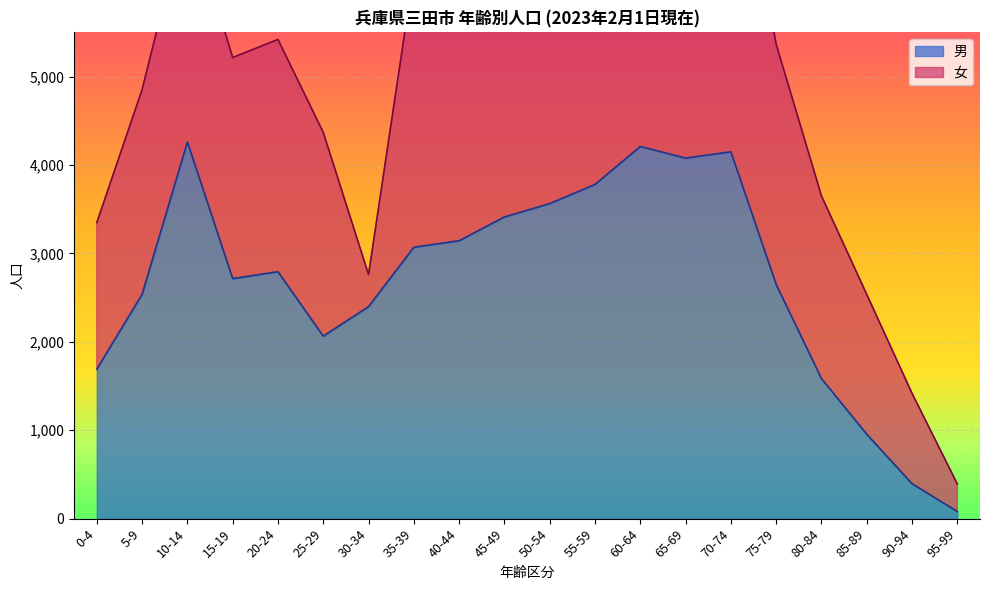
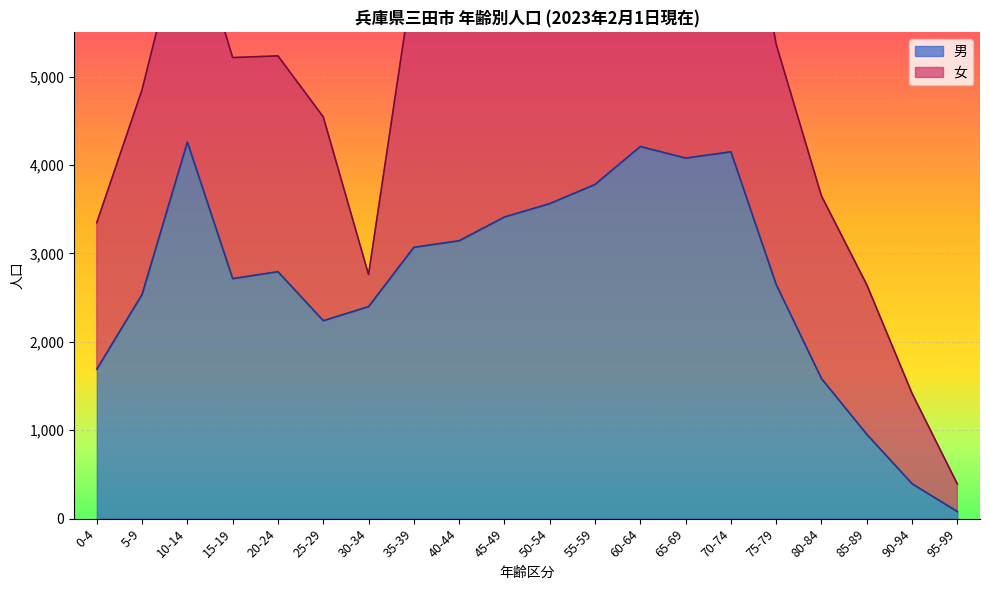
  {
    "男": {
      "0-4": "1,700",
      "5-9": "2,500",
      "10-14": "4,300",
      "15-19": "2,700",
      "20-24": "2,800",
-     "25-29": "2,100",
+     "25-29": "2,200",
      "30-34": "2,400",
      "35-39": "3,100",
      "40-44": "3,100",
      "45-49": "3,400",
      "50-54": "3,600",
      "55-59": "3,800",
      "60-64": "4,200",
      "65-69": "4,100",
      "70-74": "4,100",
      "75-79": "2,600",
      "80-84": "1,600",
      "85-89": "1,000",
      "90-94": "400",
      "95-99": "100"
    },
    "女": {
      "0-4": "1,700",
      "5-9": "2,300",
      "15-19": "2,500",
-     "20-24": "2,600",
+     "20-24": "2,400",
      "25-29": "2,300",
      "30-34": "400",
      "75-79": "2,700",
      "80-84": "2,100",
-     "85-89": "1,600",
+     "85-89": "1,700",
      "90-94": "1,000",
      "95-99": "300"
    }
  }
